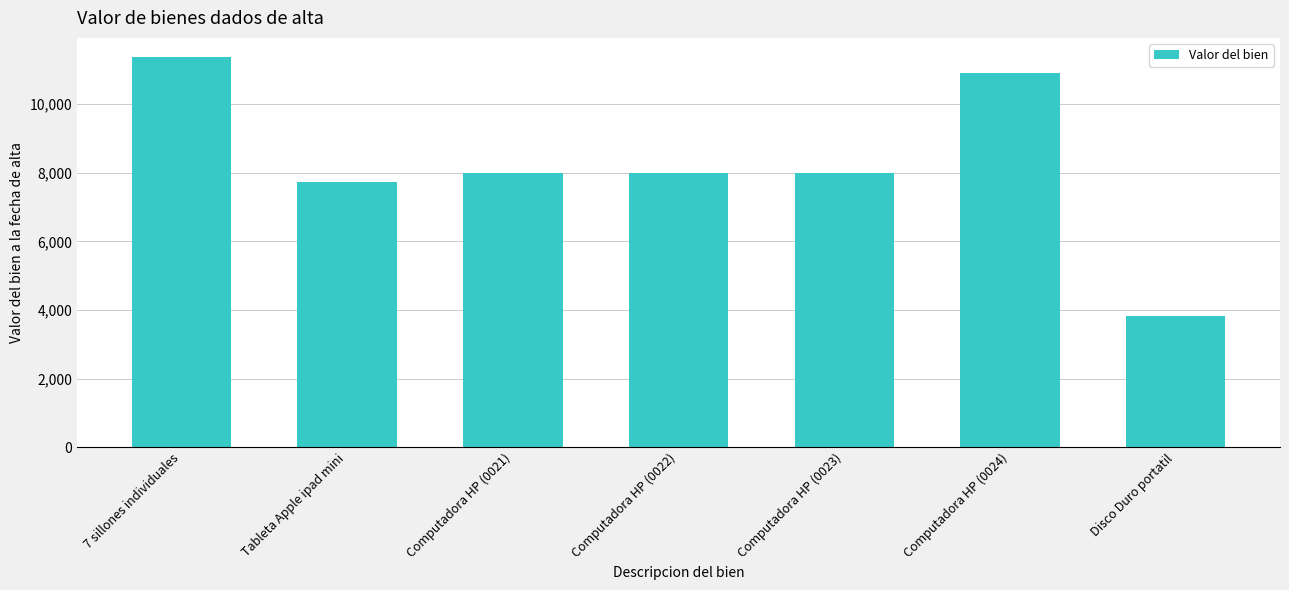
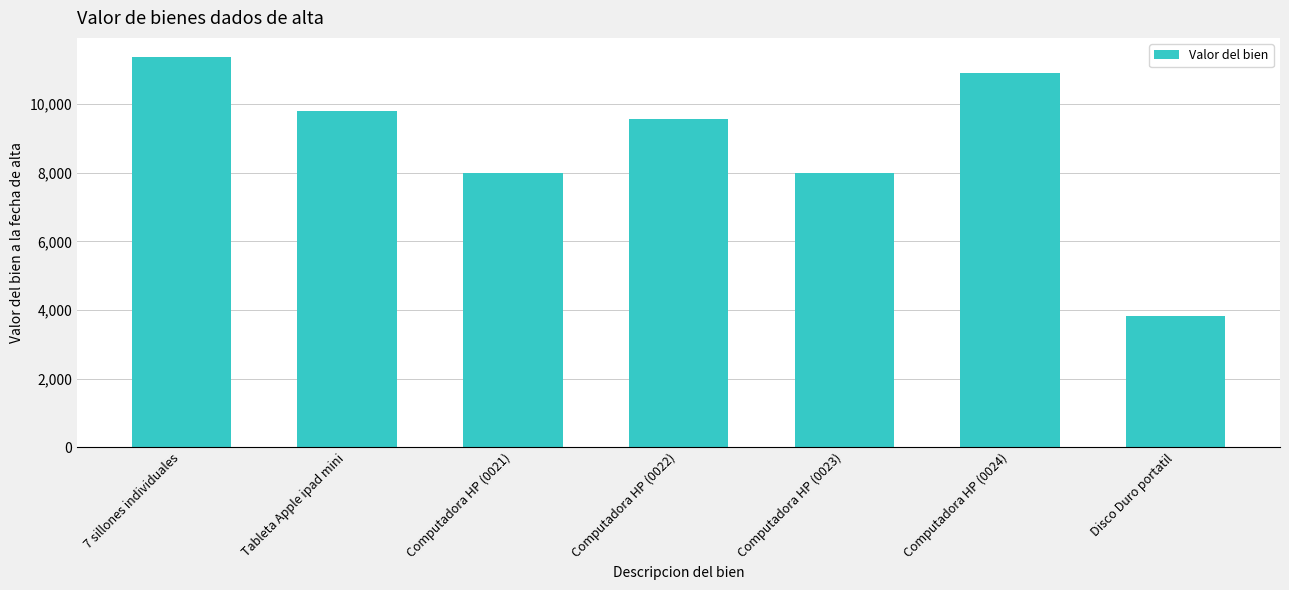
  {
    "7 sillones individuales": "11,400",
-   "Tableta Apple ipad mini": "7,700",
+   "Tableta Apple ipad mini": "9,800",
    "Computadora HP (0021)": "8,000",
-   "Computadora HP (0022)": "8,000",
+   "Computadora HP (0022)": "9,600",
    "Computadora HP (0023)": "8,000",
    "Computadora HP (0024)": "10,900",
    "Disco Duro portatil": "3,800"
  }
